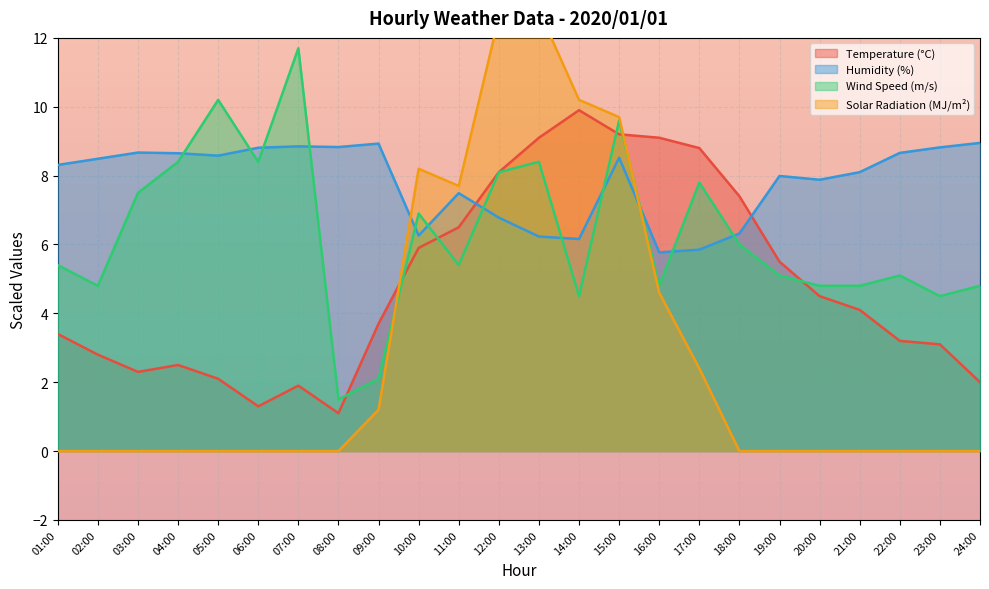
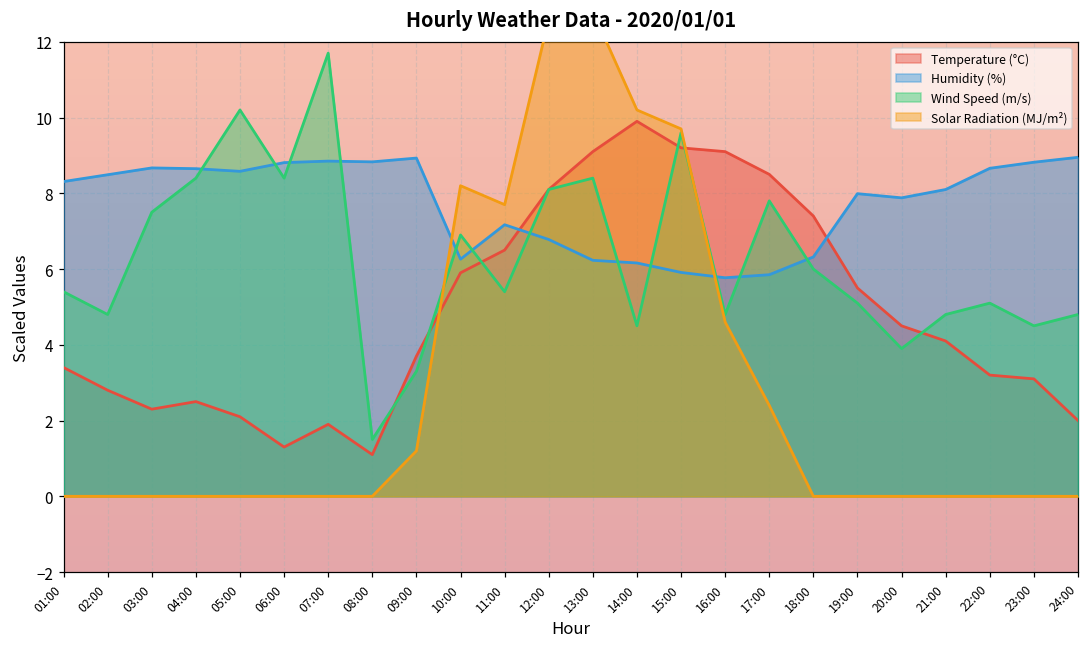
  {
    "Temperature (°C)": {
      "01:00": 3.4,
      "02:00": 2.8,
      "03:00": 2.3,
      "04:00": 2.5,
      "05:00": 2.1,
      "06:00": 1.3,
      "07:00": 1.9,
      "08:00": 1.1,
      "09:00": 3.7,
      "10:00": 5.9,
      "11:00": 6.5,
      "13:00": 9.1,
      "14:00": 9.9,
      "15:00": 9.2,
      "16:00": 9.1,
-     "17:00": 8.8,
+     "17:00": 8.5,
      "18:00": 7.4,
      "19:00": 5.5,
      "20:00": 4.5,
      "21:00": 4.1,
      "22:00": 3.2,
      "23:00": 3.1,
      "24:00": 2.0
    },
    "Humidity (%)": {
      "01:00": 8.3,
      "02:00": 8.5,
      "03:00": 8.7,
      "04:00": 8.7,
      "05:00": 8.6,
      "06:00": 8.8,
      "07:00": 8.9,
      "08:00": 8.8,
      "09:00": 8.9,
      "10:00": 6.3,
-     "11:00": 7.5,
+     "11:00": 7.2,
      "12:00": 6.8,
      "13:00": 6.2,
      "14:00": 6.2,
-     "15:00": 8.5,
+     "15:00": 5.9,
      "16:00": 5.8,
      "17:00": 5.9,
      "18:00": 6.3,
      "19:00": 8.0,
      "20:00": 7.9,
      "21:00": 8.1,
      "22:00": 8.7,
      "23:00": 8.8,
      "24:00": 9.0
    },
    "Wind Speed (m/s)": {
      "01:00": 5.4,
      "02:00": 4.8,
      "03:00": 7.5,
      "04:00": 8.4,
      "05:00": 10.2,
      "06:00": 8.4,
      "07:00": 11.7,
      "08:00": 1.5,
-     "09:00": 2.1,
+     "09:00": 3.3,
      "10:00": 6.9,
      "11:00": 5.4,
      "13:00": 8.4,
      "14:00": 4.5,
      "15:00": 9.6,
      "16:00": 4.8,
      "17:00": 7.8,
      "18:00": 6.0,
      "19:00": 5.1,
-     "20:00": 4.8,
+     "20:00": 3.9,
      "21:00": 4.8,
      "22:00": 5.1,
      "23:00": 4.5,
      "24:00": 4.8
    },
    "Solar Radiation (MJ/m²)": {
      "01:00": 0.0,
      "02:00": 0.0,
      "03:00": 0.0,
      "04:00": 0.0,
      "05:00": 0.0,
      "06:00": 0.0,
      "07:00": 0.0,
      "08:00": 0.0,
      "09:00": 1.2,
      "10:00": 8.2,
      "11:00": 7.7,
      "14:00": 10.2,
      "15:00": 9.7,
      "16:00": 4.6,
      "17:00": 2.4,
      "18:00": 0.0,
      "19:00": 0.0,
      "20:00": 0.0,
      "21:00": 0.0,
      "22:00": 0.0,
      "23:00": 0.0,
      "24:00": 0.0
    }
  }
